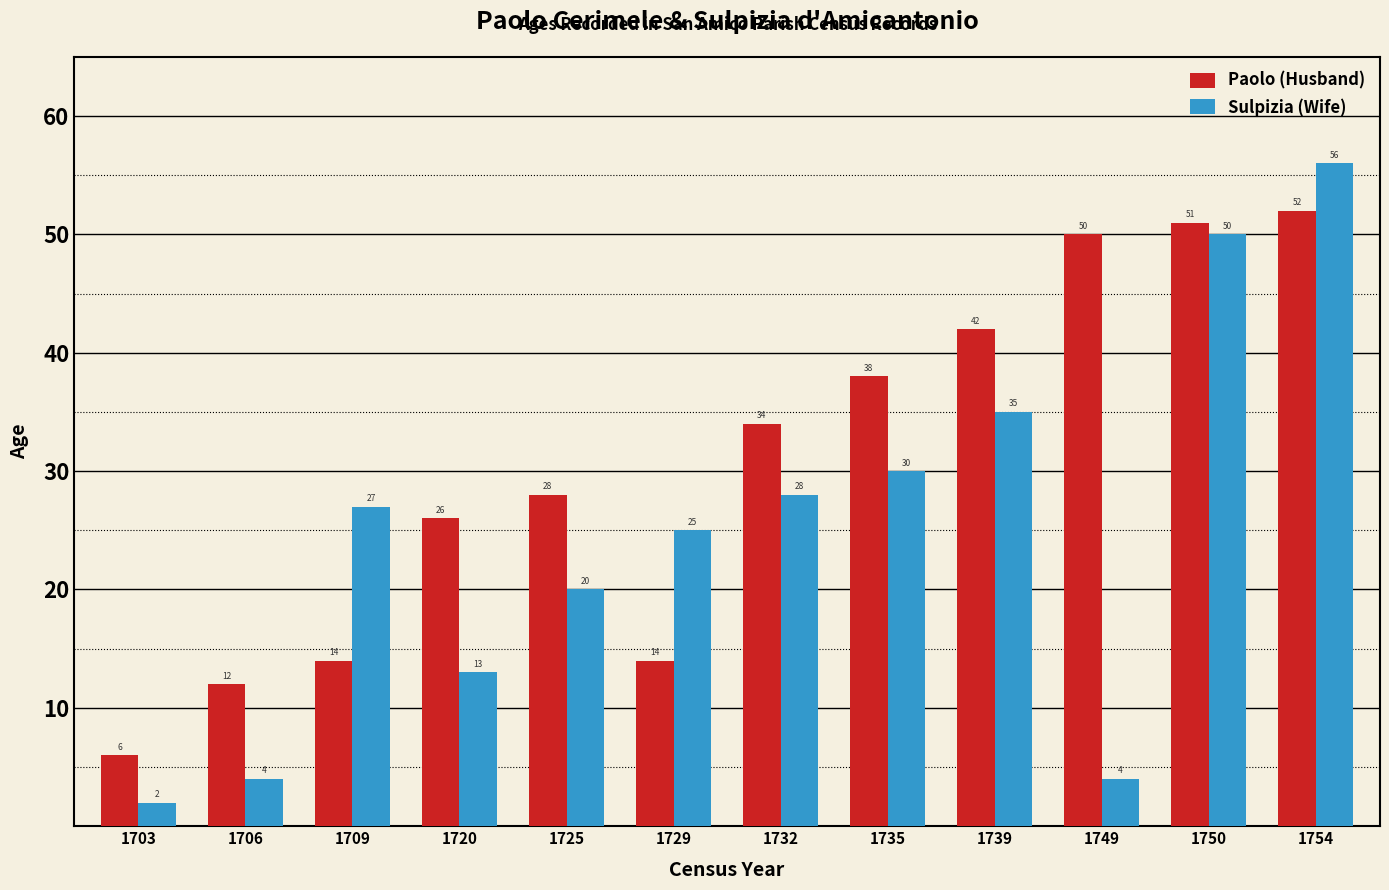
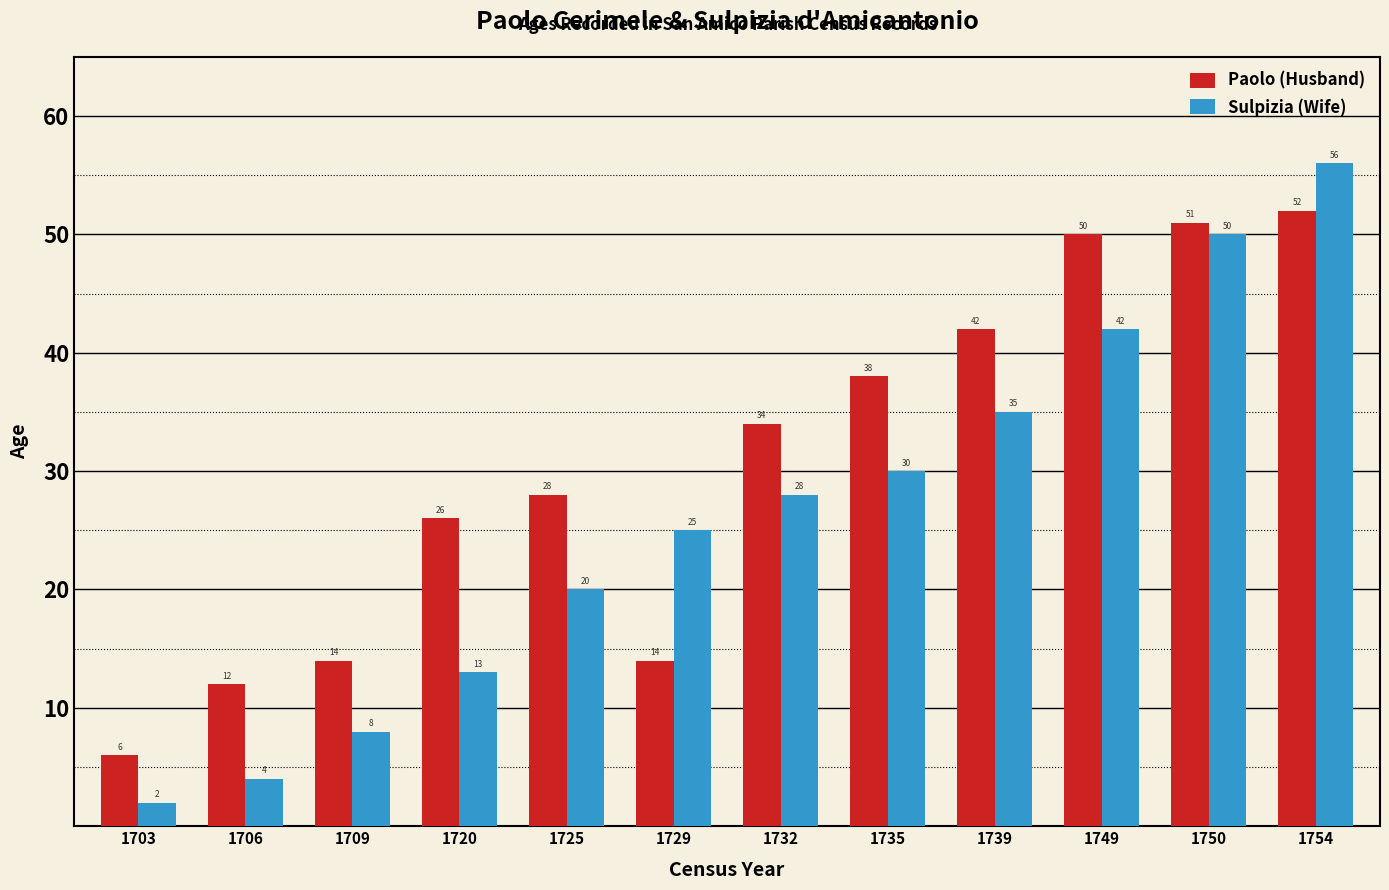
  {
    "Paolo (Husband)": {
      "1703": 6,
      "1706": 12,
      "1709": 14,
      "1720": 26,
      "1725": 28,
      "1729": 14,
      "1732": 34,
      "1735": 38,
      "1739": 42,
      "1749": 50,
      "1750": 51,
      "1754": 52
    },
    "Sulpizia (Wife)": {
      "1703": 2,
      "1706": 4,
-     "1709": 27,
+     "1709": 8,
      "1720": 13,
      "1725": 20,
      "1729": 25,
      "1732": 28,
      "1735": 30,
      "1739": 35,
-     "1749": 4,
+     "1749": 42,
      "1750": 50,
      "1754": 56
    }
  }
